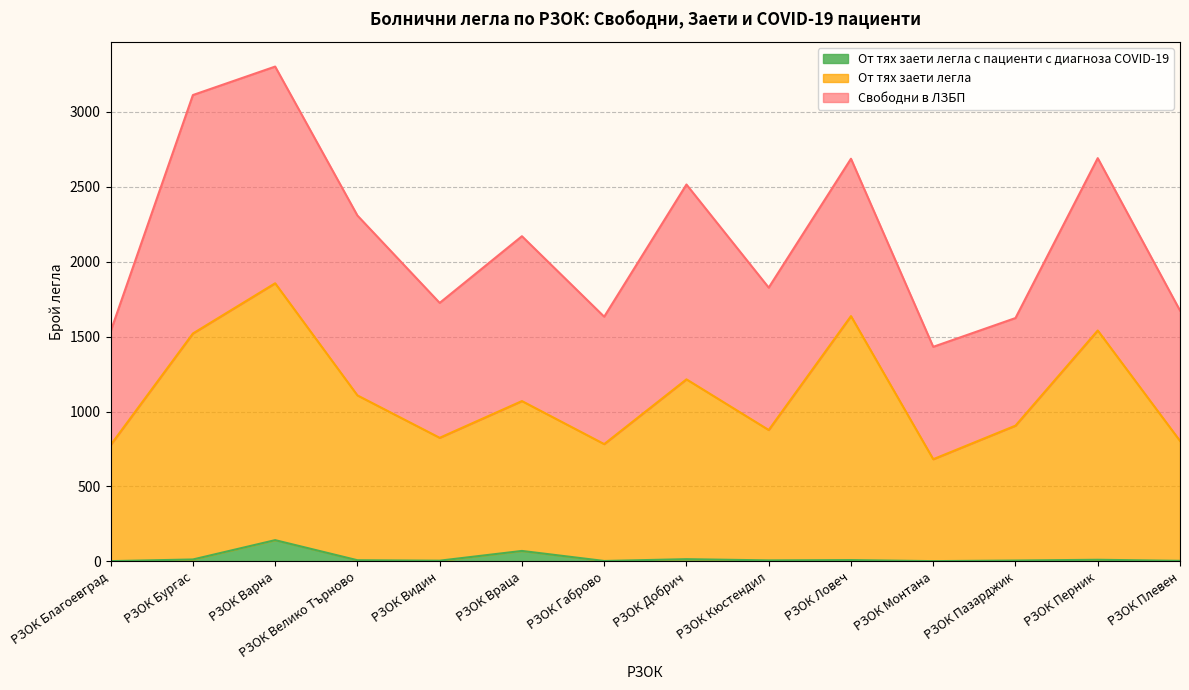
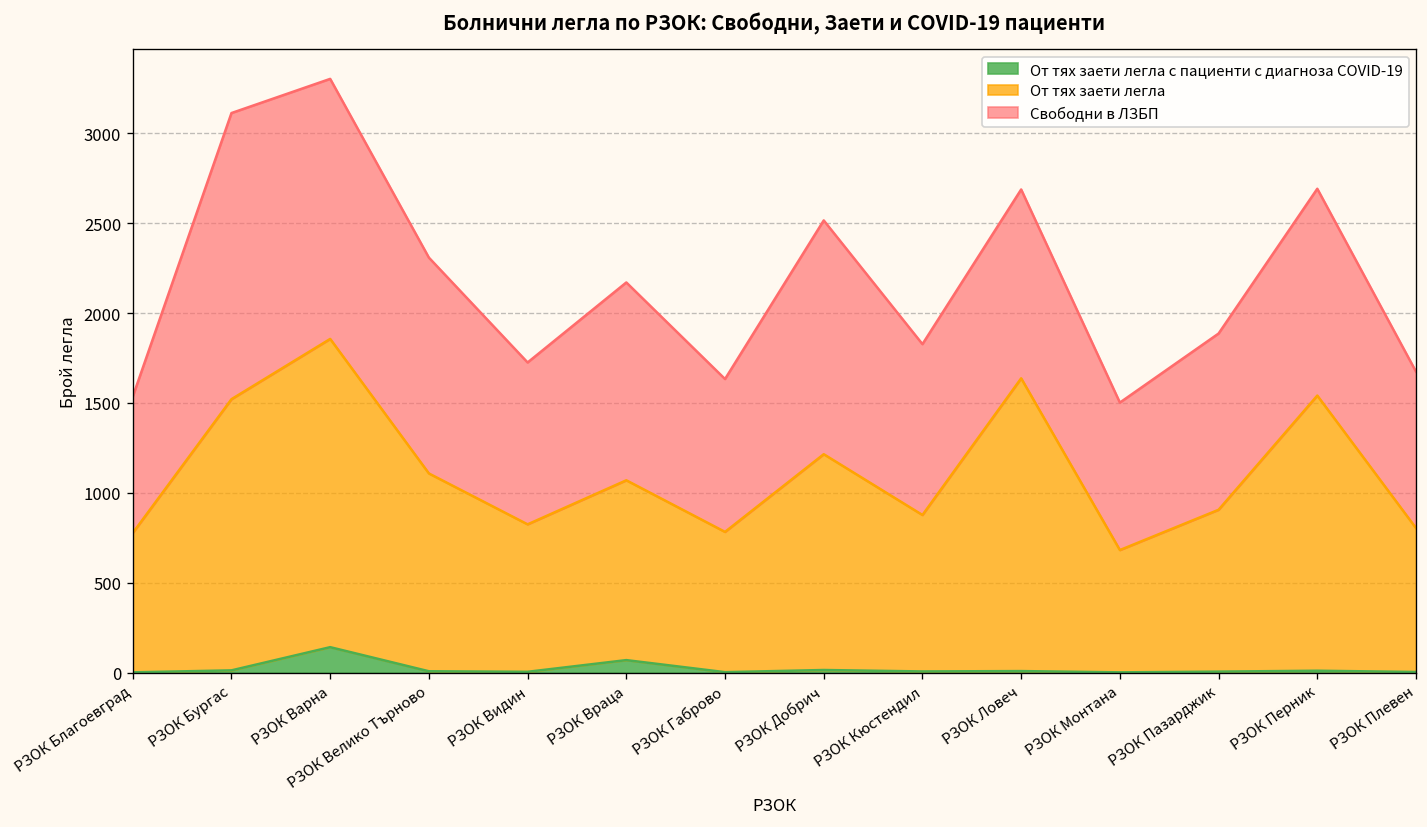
  {
    "От тях заети легла с пациенти с диагноза COVID-19": {
      "РЗОК Благоевград": 0,
      "РЗОК Бургас": 10,
      "РЗОК Варна": 140,
      "РЗОК Велико Търново": 10,
      "РЗОК Видин": 10,
      "РЗОК Враца": 70,
      "РЗОК Габрово": 0,
      "РЗОК Добрич": 20,
      "РЗОК Кюстендил": 10,
      "РЗОК Ловеч": 10,
      "РЗОК Монтана": 0,
      "РЗОК Пазарджик": 10,
      "РЗОК Перник": 10,
      "РЗОК Плевен": 0
    },
    "От тях заети легла": {
      "РЗОК Благоевград": 780,
      "РЗОК Бургас": 1510,
      "РЗОК Варна": 1710,
      "РЗОК Велико Търново": 1100,
      "РЗОК Видин": 820,
      "РЗОК Враца": 1000,
      "РЗОК Габрово": 780,
      "РЗОК Добрич": 1200,
      "РЗОК Кюстендил": 870,
      "РЗОК Ловеч": 1630,
      "РЗОК Монтана": 680,
      "РЗОК Пазарджик": 900,
      "РЗОК Перник": 1530,
      "РЗОК Плевен": 800
    },
    "Свободни в ЛЗБП": {
      "РЗОК Благоевград": 760,
      "РЗОК Бургас": 1590,
      "РЗОК Варна": 1450,
      "РЗОК Велико Търново": 1200,
      "РЗОК Видин": 900,
      "РЗОК Враца": 1100,
      "РЗОК Габрово": 850,
      "РЗОК Добрич": 1300,
      "РЗОК Кюстендил": 950,
      "РЗОК Ловеч": 1050,
-     "РЗОК Монтана": 750,
-     "РЗОК Пазарджик": 720,
+     "РЗОК Монтана": 820,
+     "РЗОК Пазарджик": 980,
      "РЗОК Перник": 1150,
      "РЗОК Плевен": 870
    }
  }
